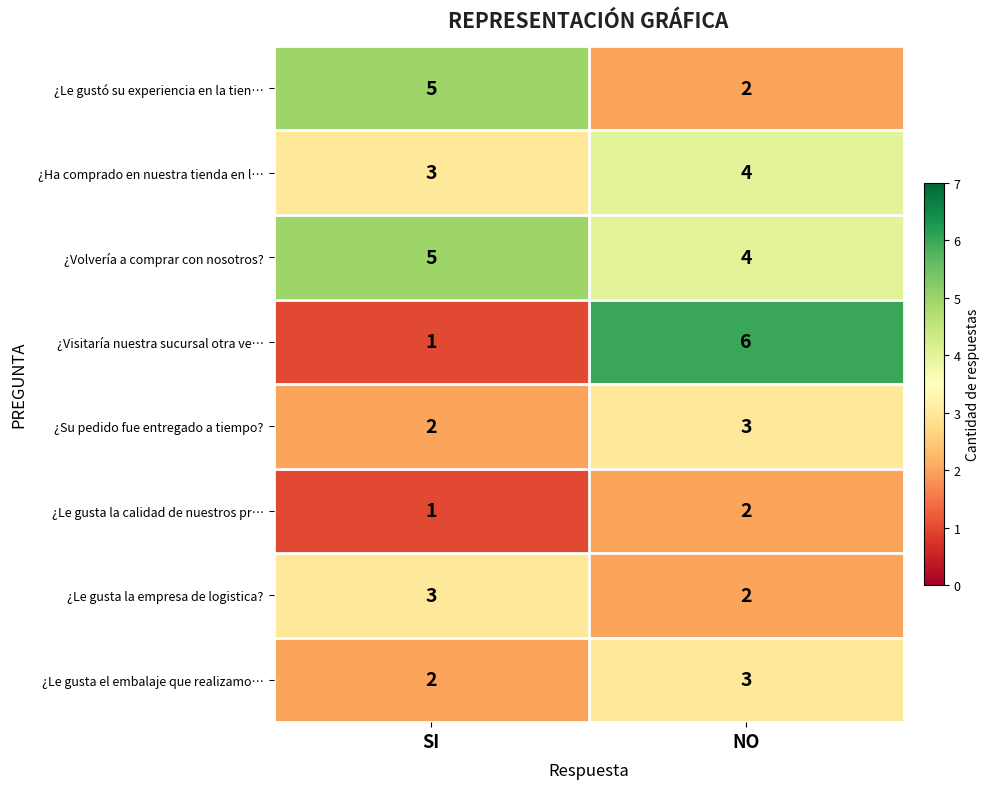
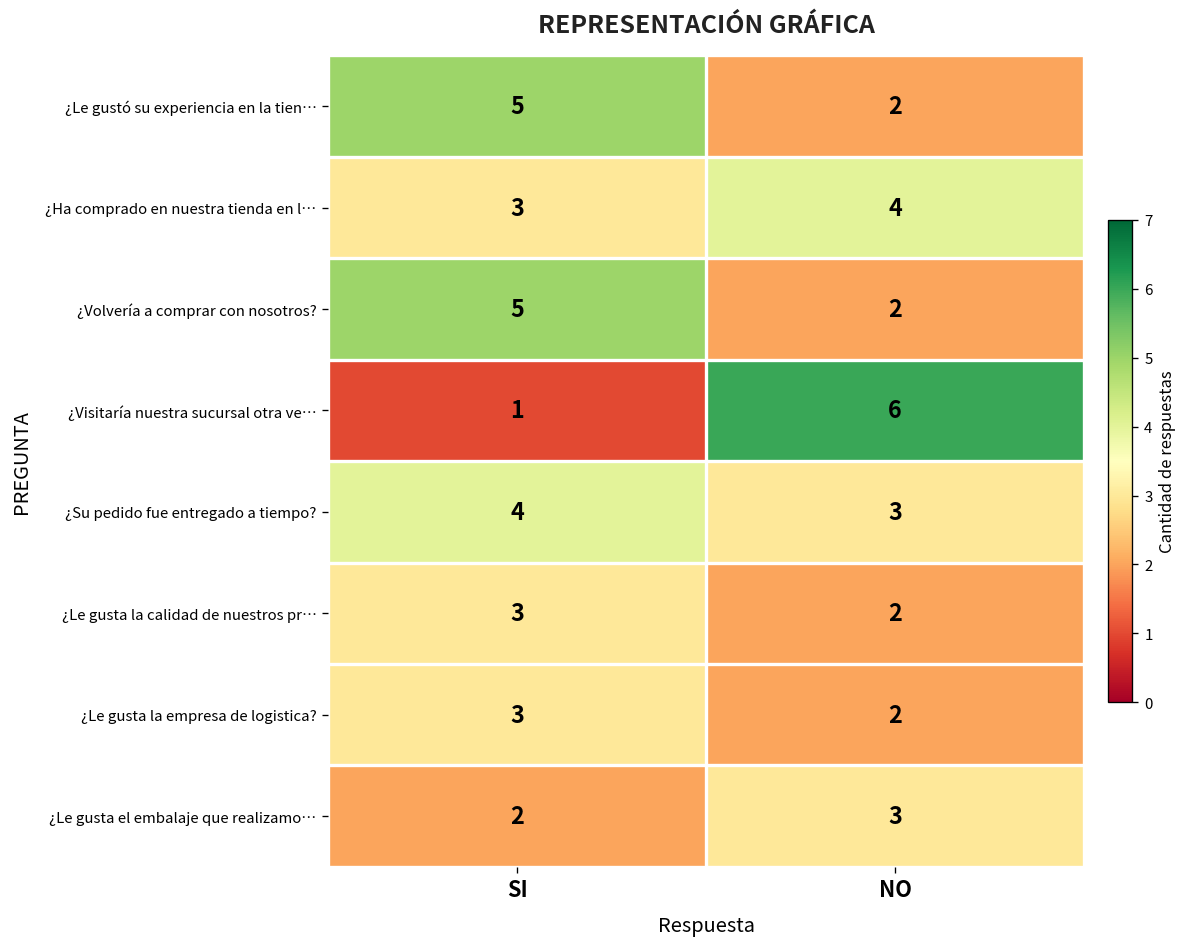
  {
    "¿Le gustó su experiencia en la tien…": {
      "SI": 5,
      "NO": 2
    },
    "¿Ha comprado en nuestra tienda en l…": {
      "SI": 3,
      "NO": 4
    },
    "¿Volvería a comprar con nosotros?": {
      "SI": 5,
-     "NO": 4
+     "NO": 2
    },
    "¿Visitaría nuestra sucursal otra ve…": {
      "SI": 1,
      "NO": 6
    },
    "¿Su pedido fue entregado a tiempo?": {
-     "SI": 2,
+     "SI": 4,
      "NO": 3
    },
    "¿Le gusta la calidad de nuestros pr…": {
-     "SI": 1,
+     "SI": 3,
      "NO": 2
    },
    "¿Le gusta la empresa de logistica?": {
      "SI": 3,
      "NO": 2
    },
    "¿Le gusta el embalaje que realizamo…": {
      "SI": 2,
      "NO": 3
    }
  }
